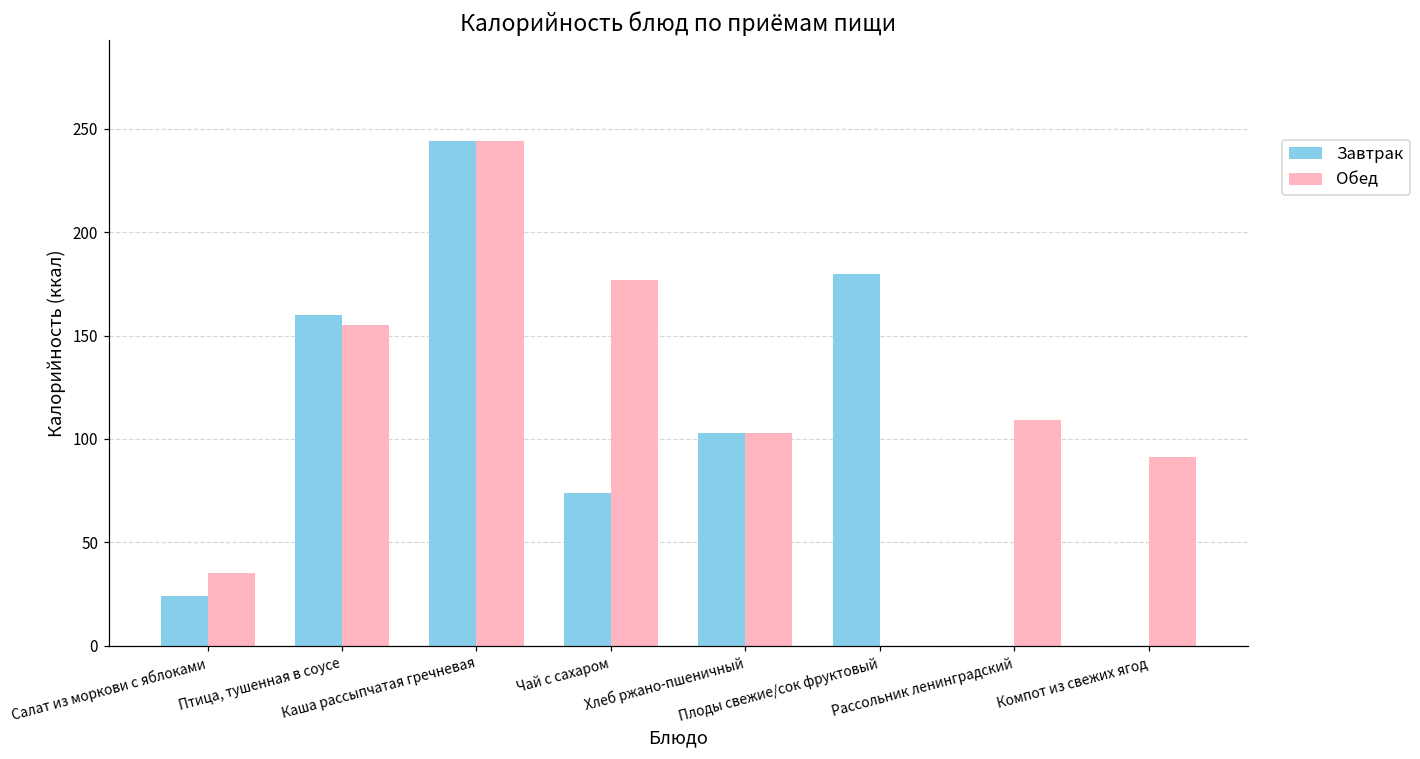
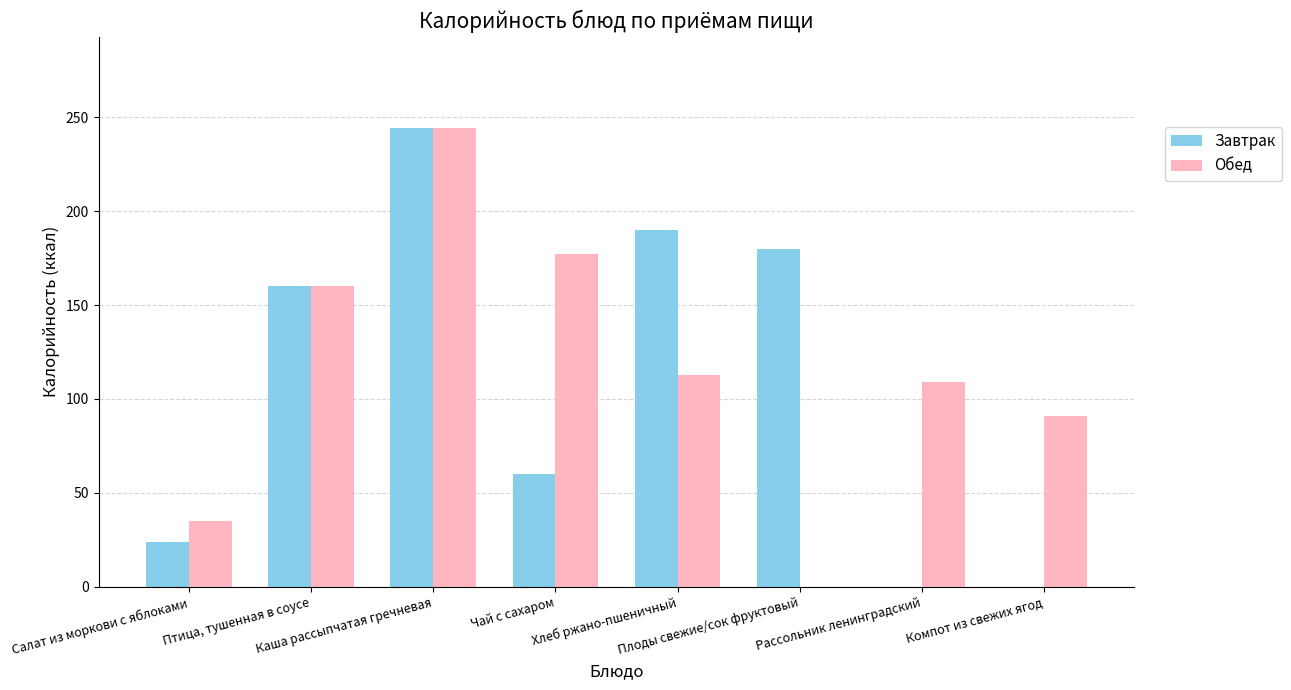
  {
    "Завтрак": {
      "Салат из моркови с яблоками": 24,
      "Птица, тушенная в соусе": 160,
      "Каша рассыпчатая гречневая": 244,
-     "Чай с сахаром": 74,
-     "Хлеб ржано-пшеничный": 103,
+     "Чай с сахаром": 60,
+     "Хлеб ржано-пшеничный": 190,
      "Плоды свежие/сок фруктовый": 180,
      "Рассольник ленинградский": 0,
      "Компот из свежих ягод": 0
    },
    "Обед": {
      "Салат из моркови с яблоками": 35,
-     "Птица, тушенная в соусе": 155,
+     "Птица, тушенная в соусе": 160,
      "Каша рассыпчатая гречневая": 244,
      "Чай с сахаром": 177,
-     "Хлеб ржано-пшеничный": 103,
+     "Хлеб ржано-пшеничный": 113,
      "Плоды свежие/сок фруктовый": 0,
      "Рассольник ленинградский": 109,
      "Компот из свежих ягод": 91
    }
  }
